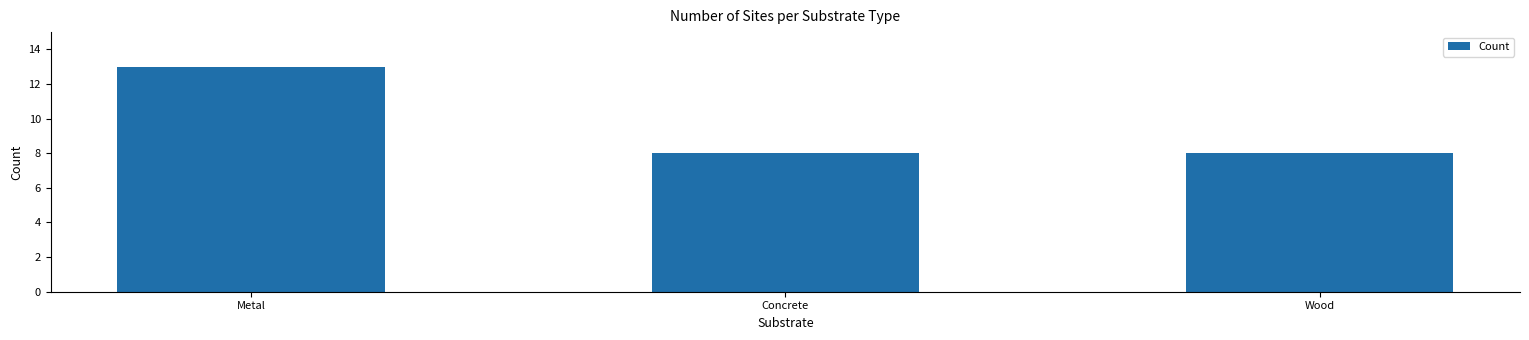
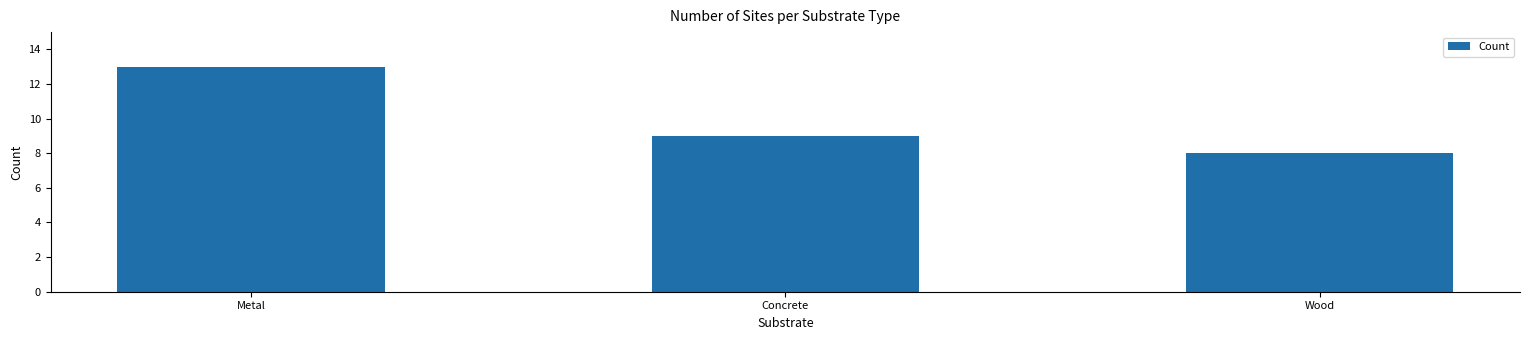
  {
    "Metal": 13,
-   "Concrete": 8,
+   "Concrete": 9,
    "Wood": 8
  }
